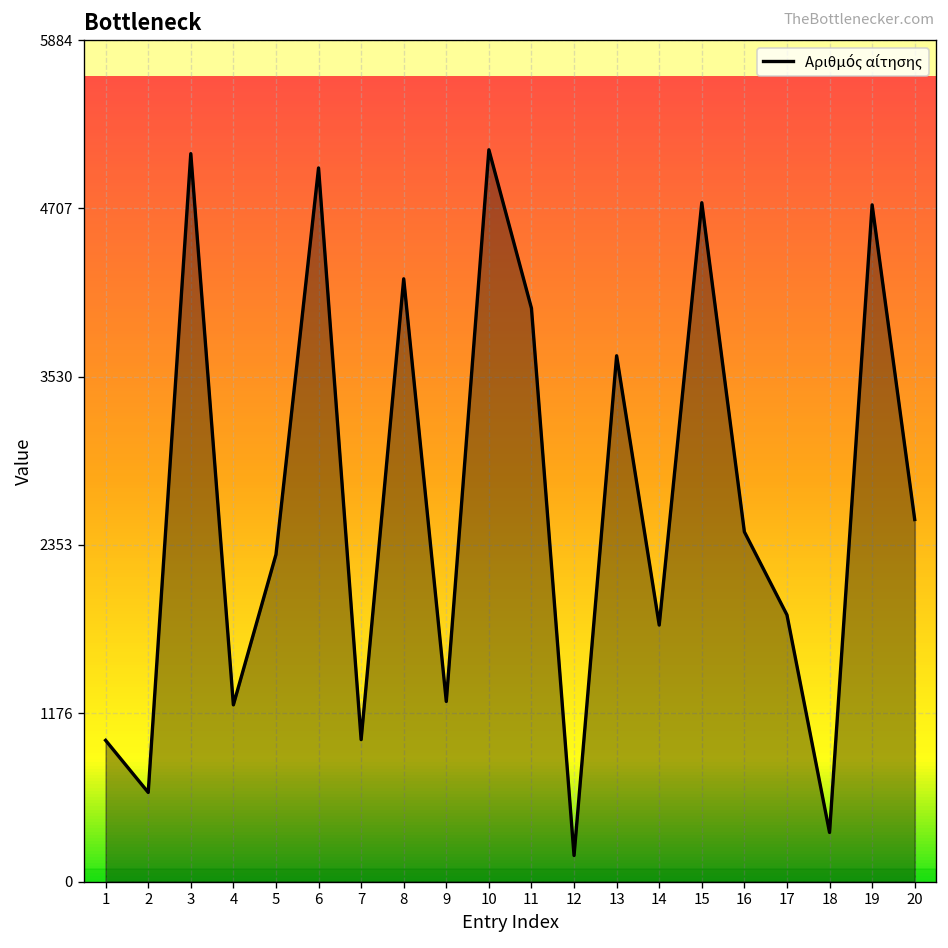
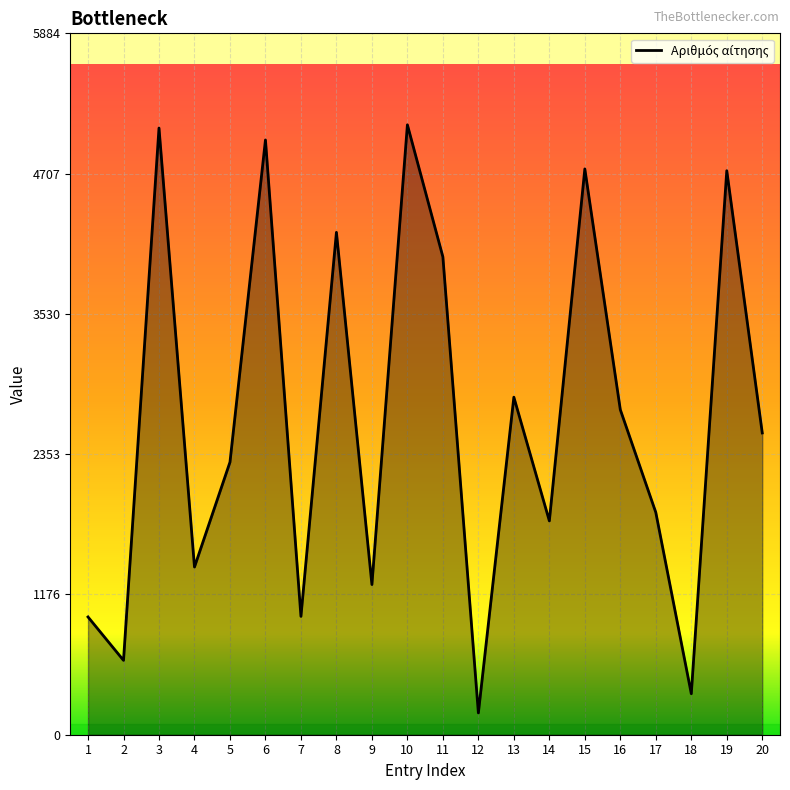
  {
    "1": 990,
    "2": 620,
    "3": 5090,
-   "4": 1240,
+   "4": 1410,
    "5": 2290,
    "6": 4990,
    "7": 990,
    "8": 4220,
    "9": 1260,
    "10": 5120,
    "11": 4010,
    "12": 180,
-   "13": 3680,
+   "13": 2830,
    "14": 1790,
    "15": 4750,
-   "16": 2450,
+   "16": 2730,
    "17": 1870,
    "18": 340,
    "19": 4730,
    "20": 2530
  }
